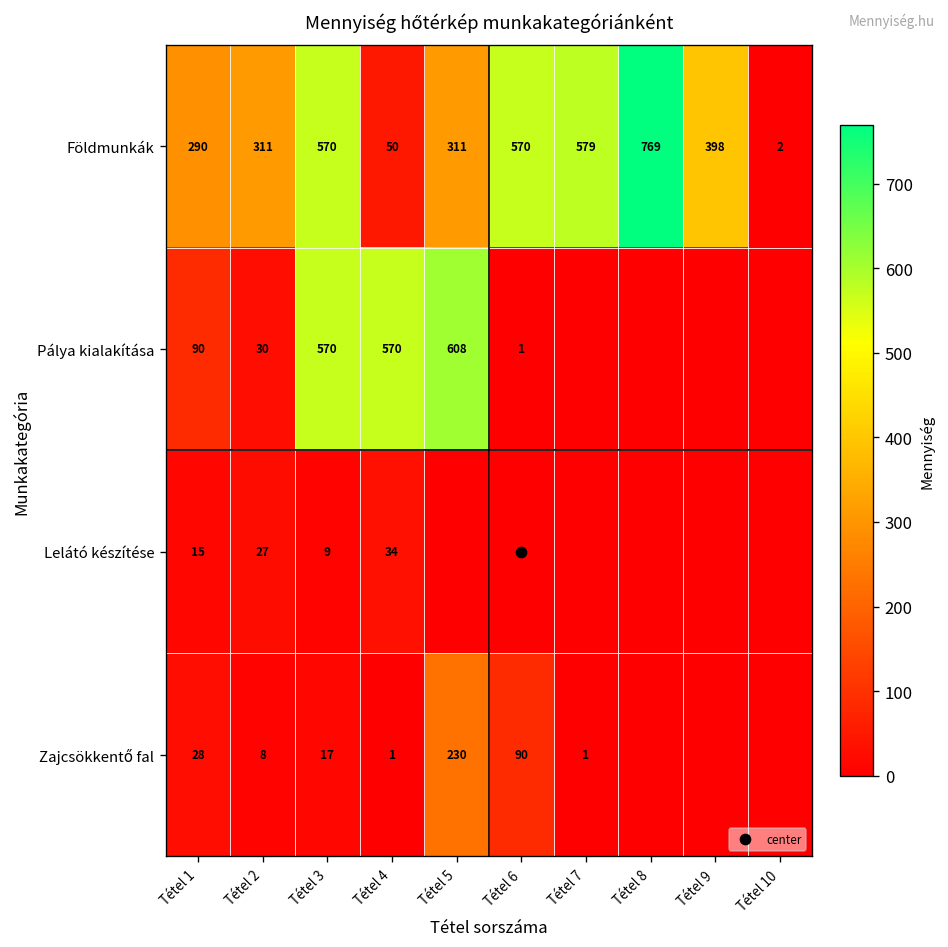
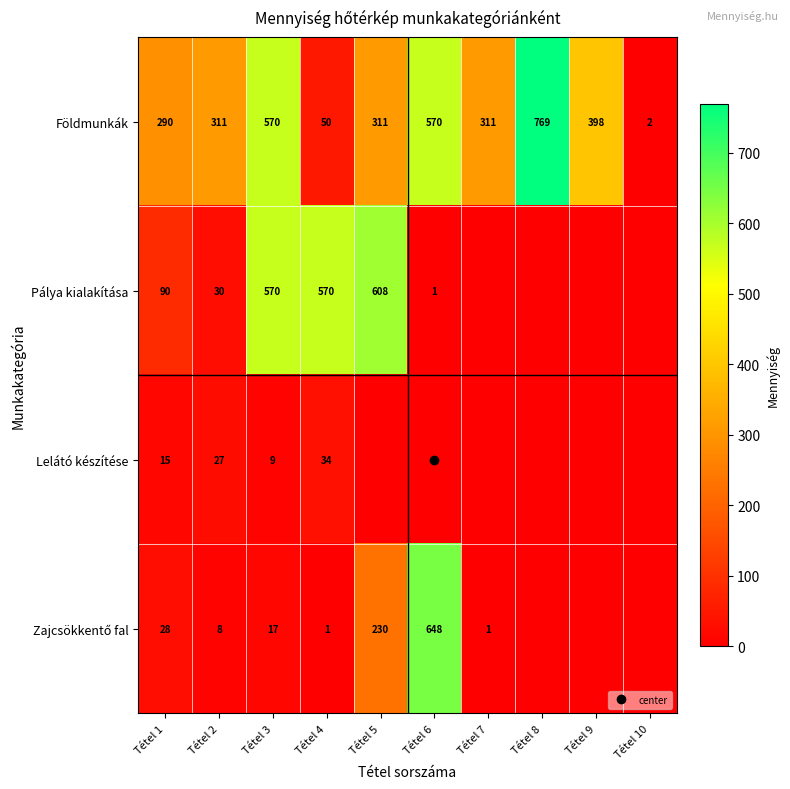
  {
    "Földmunkák": {
      "Tétel 1": 290,
      "Tétel 2": 311,
      "Tétel 3": 570,
      "Tétel 4": 50,
      "Tétel 5": 311,
      "Tétel 6": 570,
-     "Tétel 7": 579,
+     "Tétel 7": 311,
      "Tétel 8": 769,
      "Tétel 9": 398,
      "Tétel 10": 2
    },
    "Pálya kialakítása": {
      "Tétel 1": 90,
      "Tétel 2": 30,
      "Tétel 3": 570,
      "Tétel 4": 570,
      "Tétel 5": 608,
      "Tétel 6": 1
    },
    "Lelátó készítése": {
      "Tétel 1": 15,
      "Tétel 2": 27,
      "Tétel 3": 9,
      "Tétel 4": 34
    },
    "Zajcsökkentő fal": {
      "Tétel 1": 28,
      "Tétel 2": 8,
      "Tétel 3": 17,
      "Tétel 4": 1,
      "Tétel 5": 230,
-     "Tétel 6": 90,
+     "Tétel 6": 648,
      "Tétel 7": 1
    }
  }
